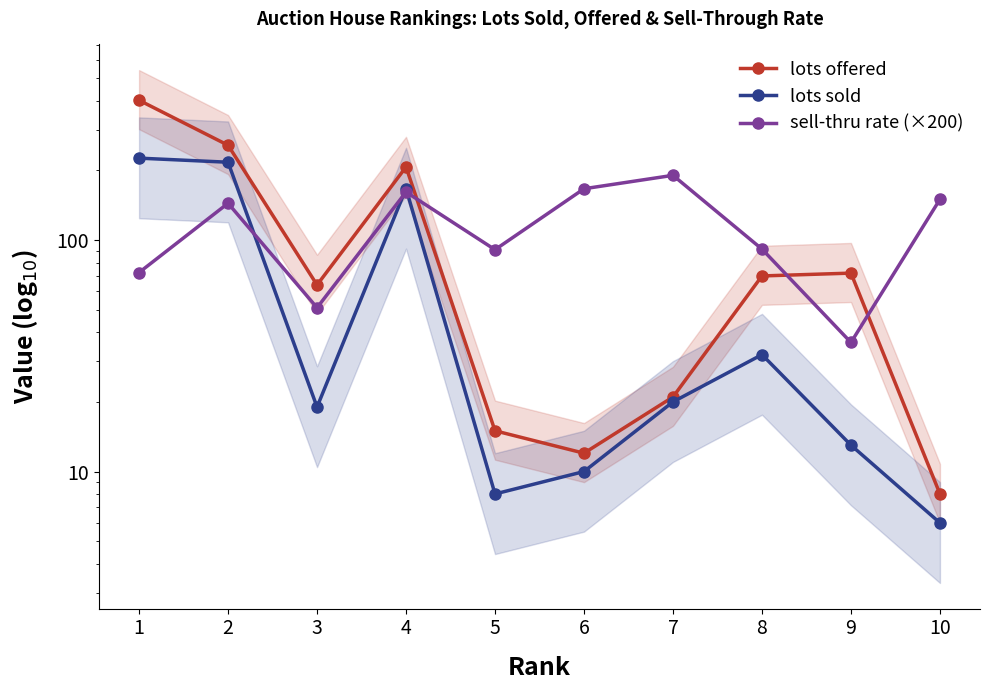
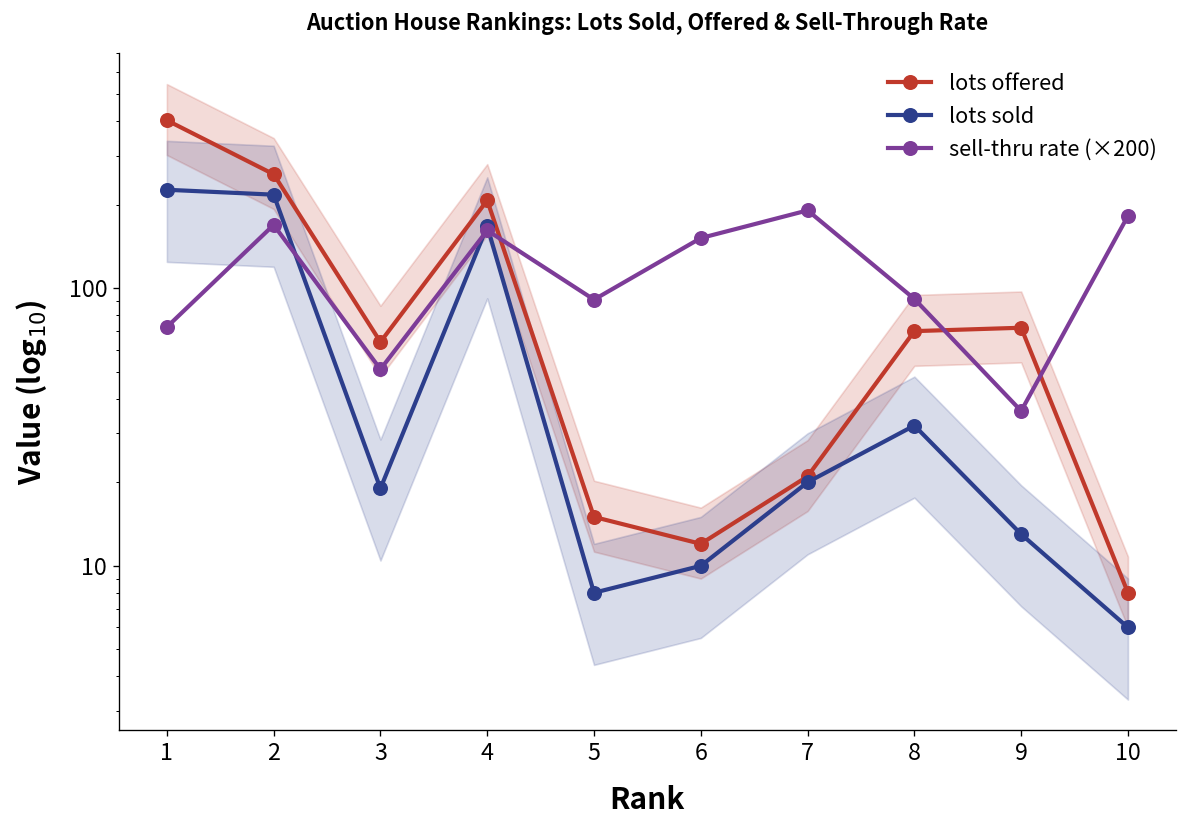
  {
    "sell-thru rate (×200)": {
      "1": 72,
-     "2": 140,
+     "2": 170,
      "3": 51,
      "4": 160,
      "5": 91,
-     "6": 170,
+     "6": 150,
      "7": 190,
      "8": 91,
      "9": 36,
-     "10": 150
+     "10": 180
    }
  }
